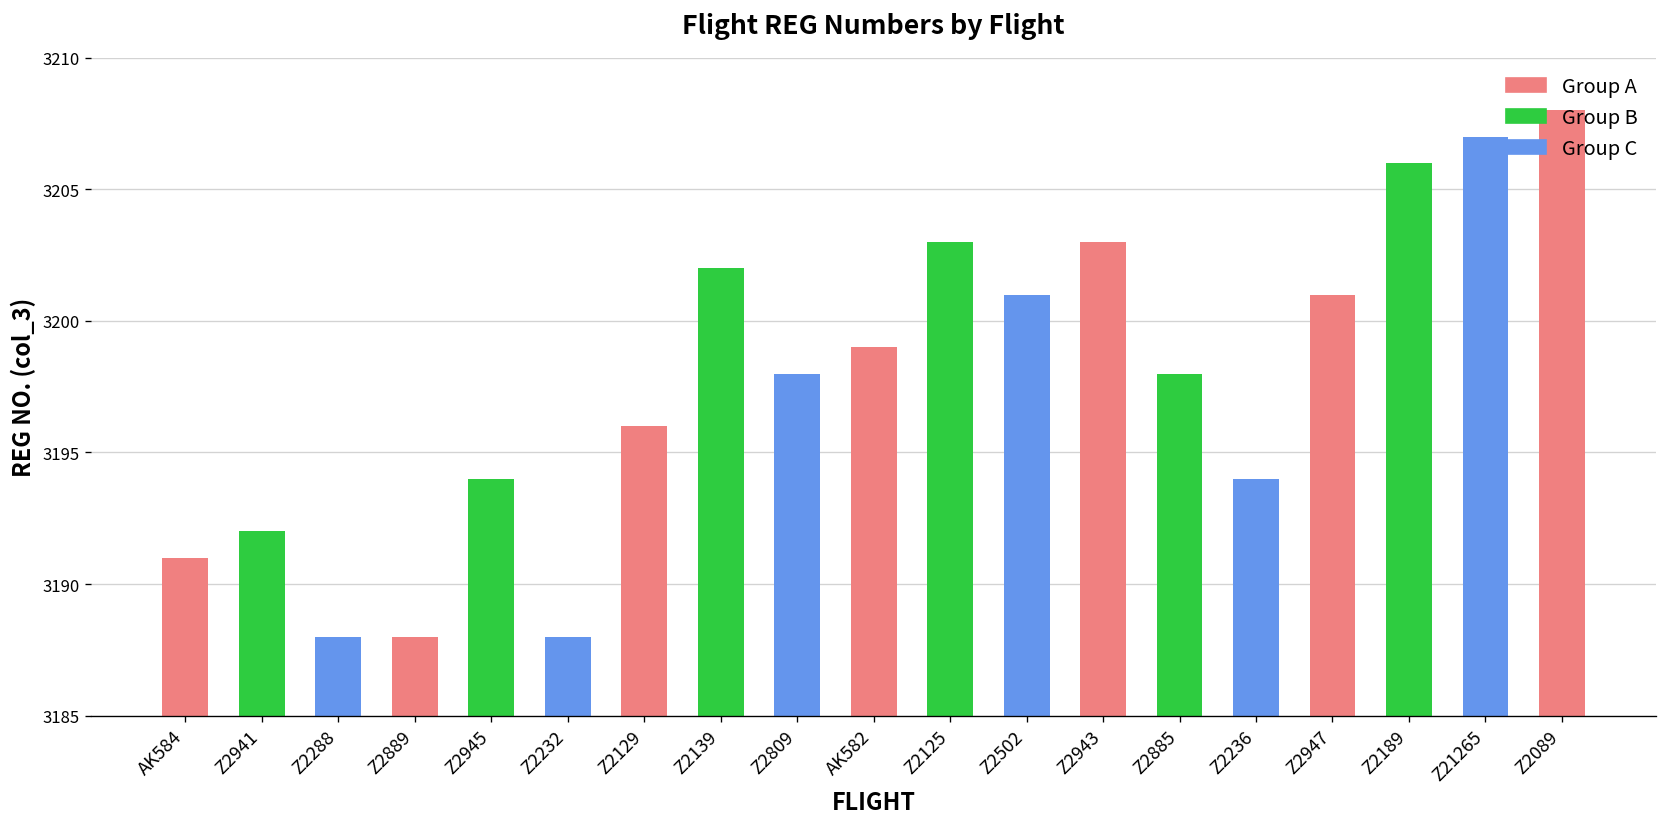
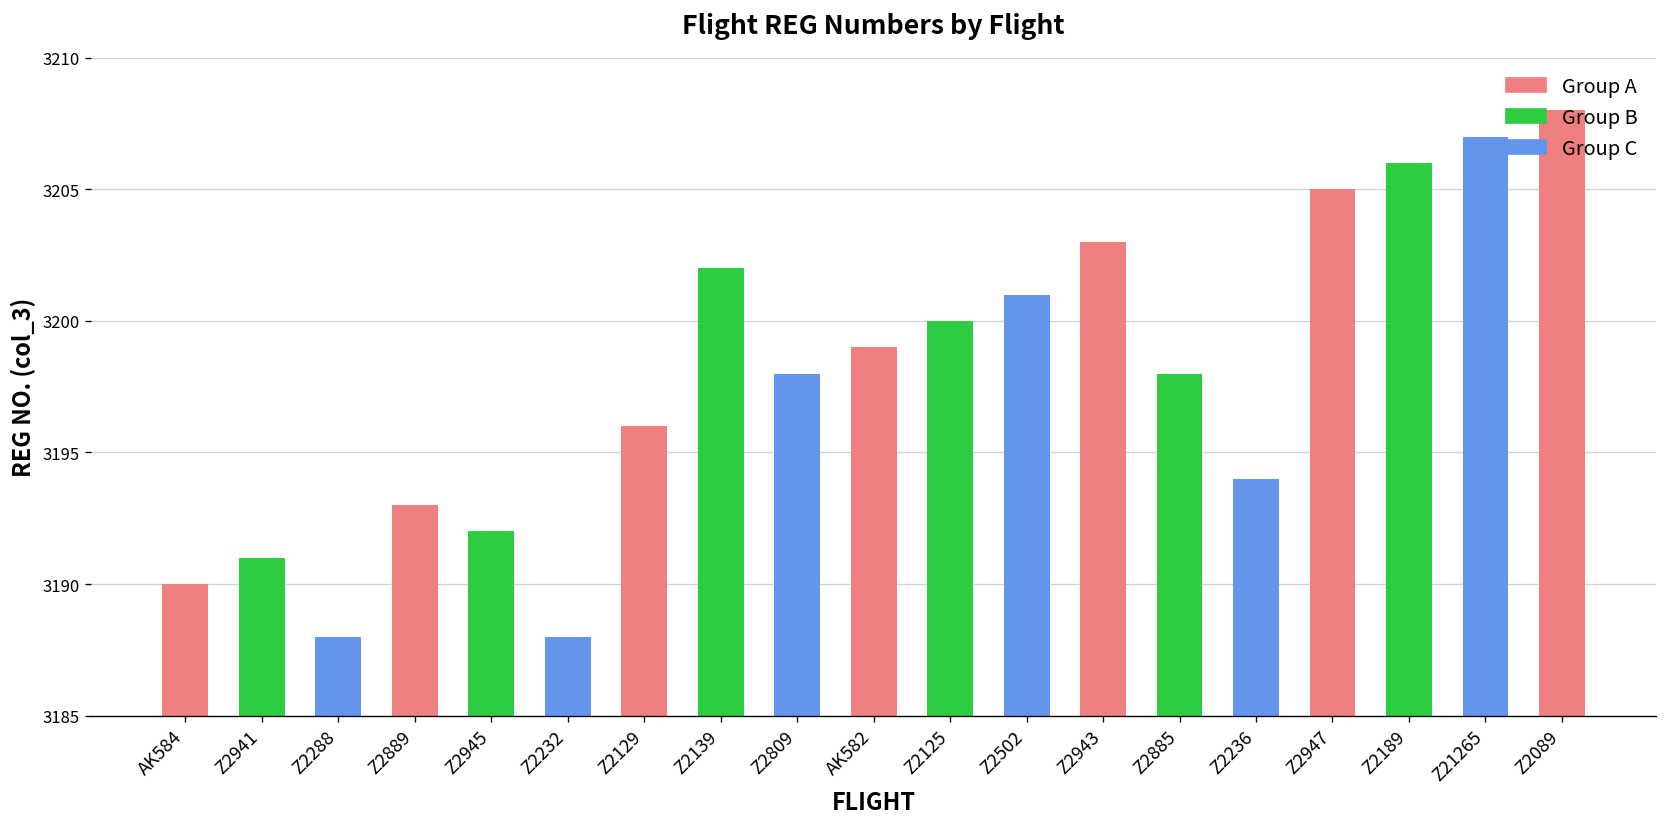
  {
-   "AK584": 3191,
-   "Z2941": 3192,
+   "AK584": 3190,
+   "Z2941": 3191,
    "Z2288": 3188,
-   "Z2889": 3188,
-   "Z2945": 3194,
+   "Z2889": 3193,
+   "Z2945": 3192,
    "Z2232": 3188,
    "Z2129": 3196,
    "Z2139": 3202,
    "Z2809": 3198,
    "AK582": 3199,
-   "Z2125": 3203,
+   "Z2125": 3200,
    "Z2502": 3201,
    "Z2943": 3203,
    "Z2885": 3198,
    "Z2236": 3194,
-   "Z2947": 3201,
+   "Z2947": 3205,
    "Z2189": 3206,
    "Z21265": 3207,
    "Z2089": 3208
  }
